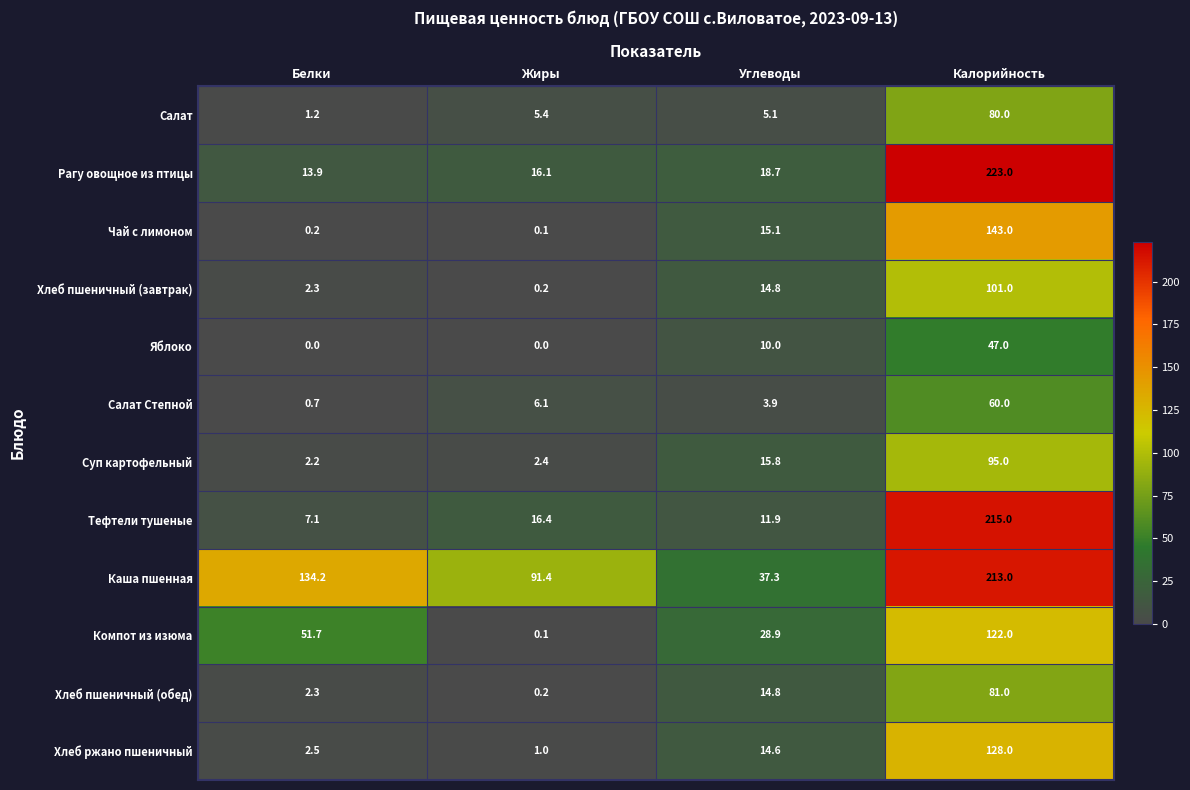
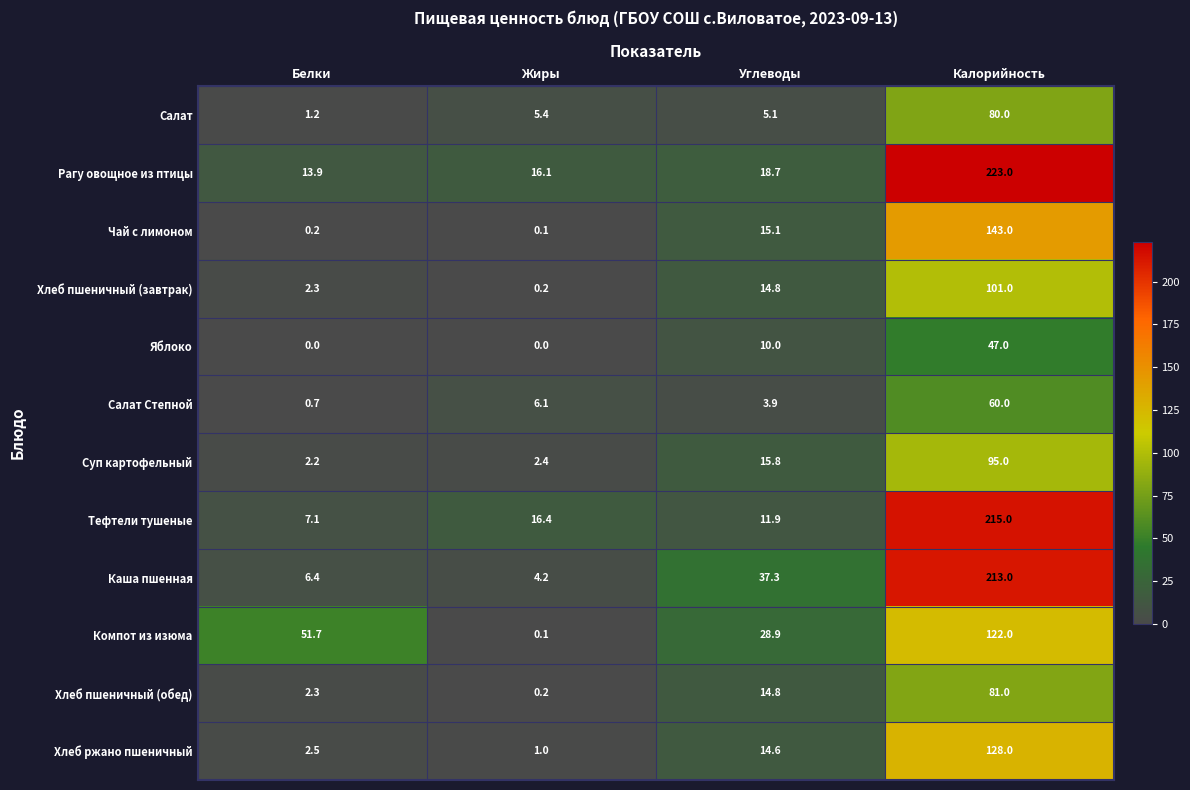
  {
    "Салат": {
      "Белки": 1.2,
      "Жиры": 5.4,
      "Углеводы": 5.1,
      "Калорийность": 80.0
    },
    "Рагу овощное из птицы": {
      "Белки": 13.9,
      "Жиры": 16.1,
      "Углеводы": 18.7,
      "Калорийность": 223.0
    },
    "Чай с лимоном": {
      "Белки": 0.2,
      "Жиры": 0.1,
      "Углеводы": 15.1,
      "Калорийность": 143.0
    },
    "Хлеб пшеничный (завтрак)": {
      "Белки": 2.3,
      "Жиры": 0.2,
      "Углеводы": 14.8,
      "Калорийность": 101.0
    },
    "Яблоко": {
      "Белки": 0.0,
      "Жиры": 0.0,
      "Углеводы": 10.0,
      "Калорийность": 47.0
    },
    "Салат Степной": {
      "Белки": 0.7,
      "Жиры": 6.1,
      "Углеводы": 3.9,
      "Калорийность": 60.0
    },
    "Суп картофельный": {
      "Белки": 2.2,
      "Жиры": 2.4,
      "Углеводы": 15.8,
      "Калорийность": 95.0
    },
    "Тефтели тушеные": {
      "Белки": 7.1,
      "Жиры": 16.4,
      "Углеводы": 11.9,
      "Калорийность": 215.0
    },
    "Каша пшенная": {
-     "Белки": 134.2,
-     "Жиры": 91.4,
+     "Белки": 6.4,
+     "Жиры": 4.2,
      "Углеводы": 37.3,
      "Калорийность": 213.0
    },
    "Компот из изюма": {
      "Белки": 51.7,
      "Жиры": 0.1,
      "Углеводы": 28.9,
      "Калорийность": 122.0
    },
    "Хлеб пшеничный (обед)": {
      "Белки": 2.3,
      "Жиры": 0.2,
      "Углеводы": 14.8,
      "Калорийность": 81.0
    },
    "Хлеб ржано пшеничный": {
      "Белки": 2.5,
      "Жиры": 1.0,
      "Углеводы": 14.6,
      "Калорийность": 128.0
    }
  }
